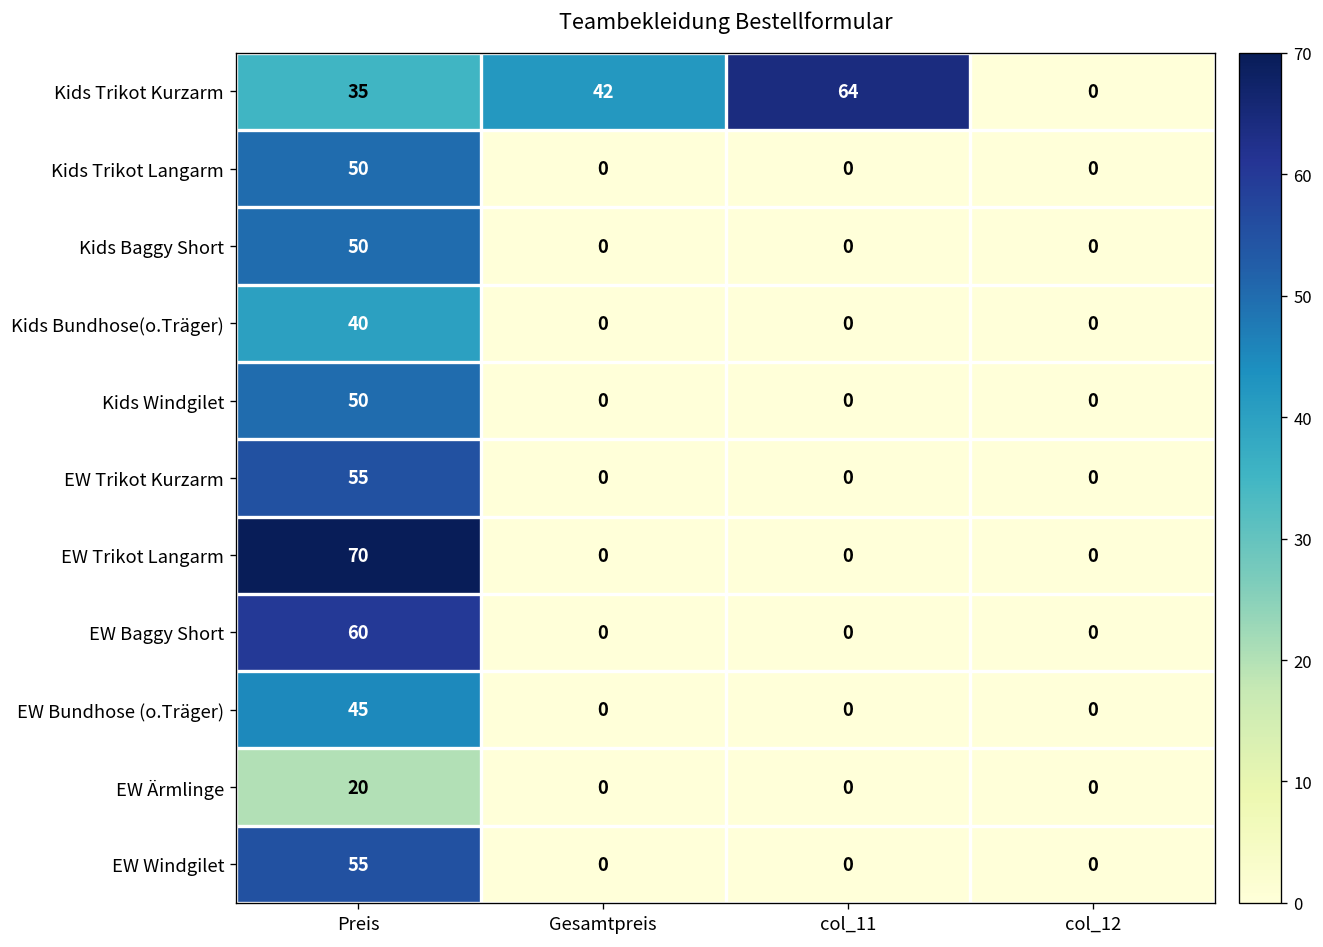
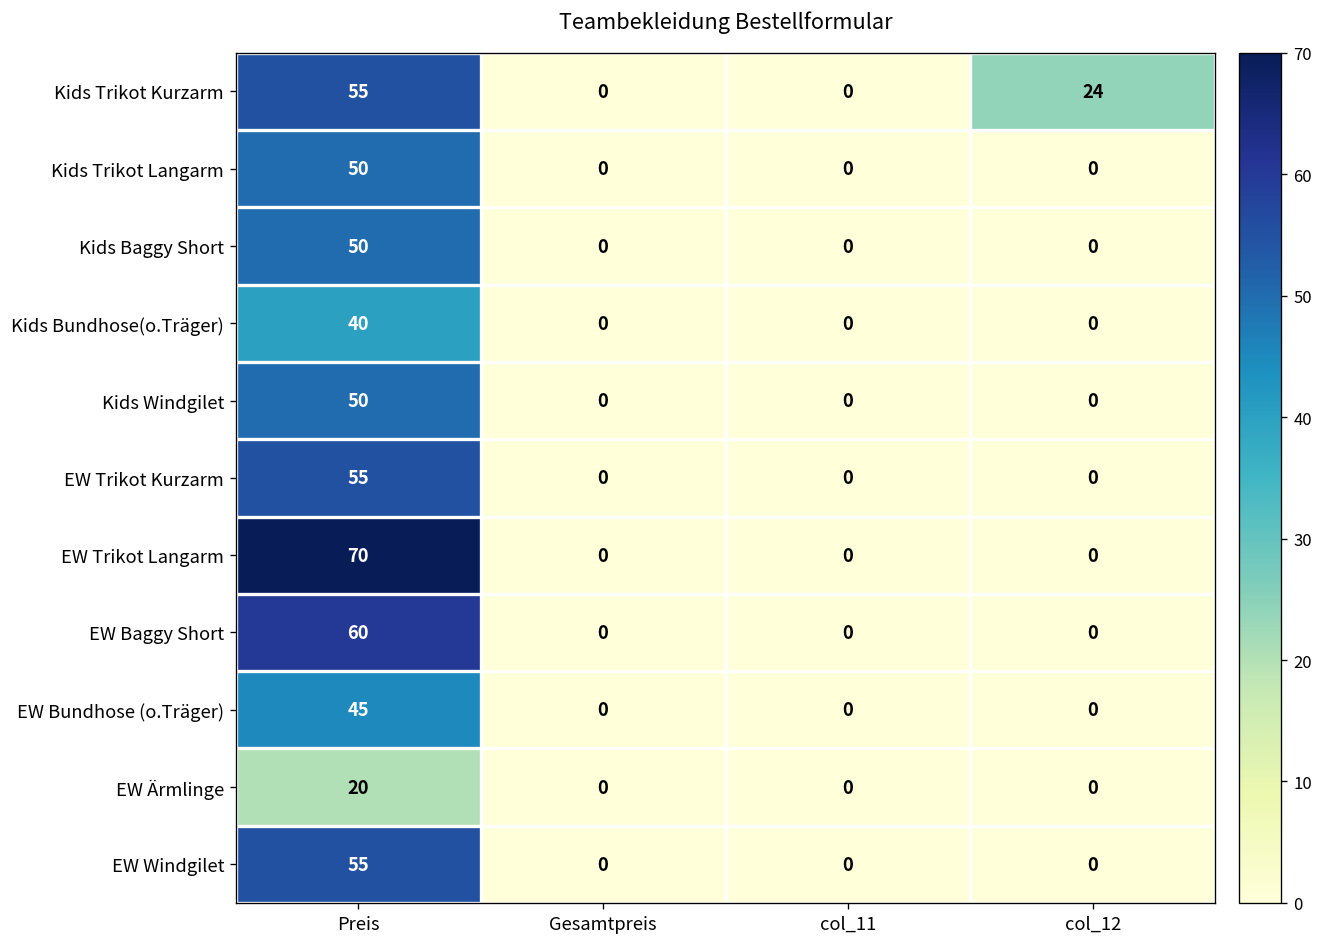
  {
    "Kids Trikot Kurzarm": {
-     "Preis": 35,
-     "Gesamtpreis": 42,
-     "col_11": 64,
-     "col_12": 0
+     "Preis": 55,
+     "Gesamtpreis": 0,
+     "col_11": 0,
+     "col_12": 24
    },
    "Kids Trikot Langarm": {
      "Preis": 50,
      "Gesamtpreis": 0,
      "col_11": 0,
      "col_12": 0
    },
    "Kids Baggy Short": {
      "Preis": 50,
      "Gesamtpreis": 0,
      "col_11": 0,
      "col_12": 0
    },
    "Kids Bundhose(o.Träger)": {
      "Preis": 40,
      "Gesamtpreis": 0,
      "col_11": 0,
      "col_12": 0
    },
    "Kids Windgilet": {
      "Preis": 50,
      "Gesamtpreis": 0,
      "col_11": 0,
      "col_12": 0
    },
    "EW Trikot Kurzarm": {
      "Preis": 55,
      "Gesamtpreis": 0,
      "col_11": 0,
      "col_12": 0
    },
    "EW Trikot Langarm": {
      "Preis": 70,
      "Gesamtpreis": 0,
      "col_11": 0,
      "col_12": 0
    },
    "EW Baggy Short": {
      "Preis": 60,
      "Gesamtpreis": 0,
      "col_11": 0,
      "col_12": 0
    },
    "EW Bundhose (o.Träger)": {
      "Preis": 45,
      "Gesamtpreis": 0,
      "col_11": 0,
      "col_12": 0
    },
    "EW Ärmlinge": {
      "Preis": 20,
      "Gesamtpreis": 0,
      "col_11": 0,
      "col_12": 0
    },
    "EW Windgilet": {
      "Preis": 55,
      "Gesamtpreis": 0,
      "col_11": 0,
      "col_12": 0
    }
  }
